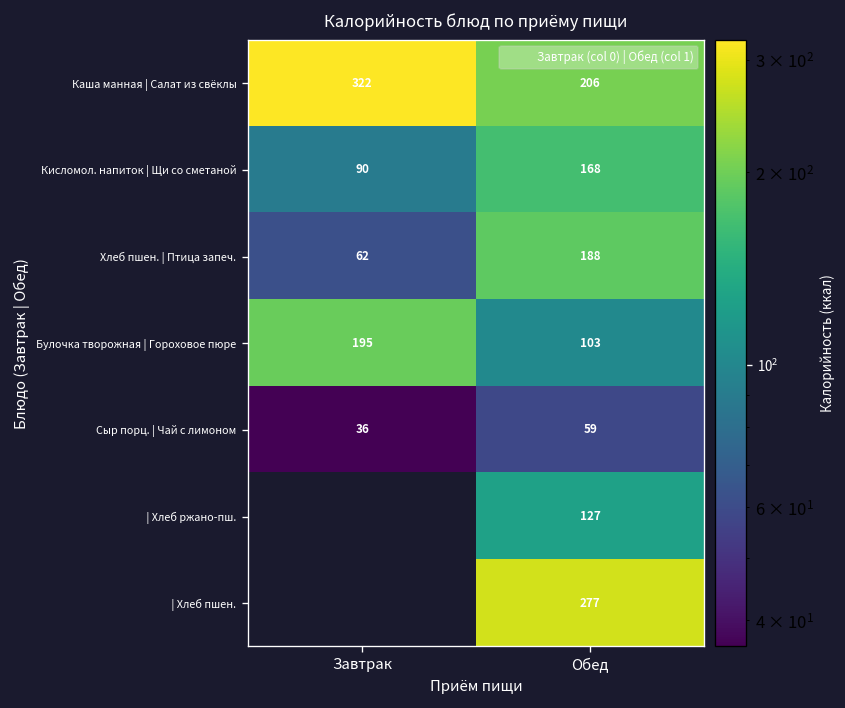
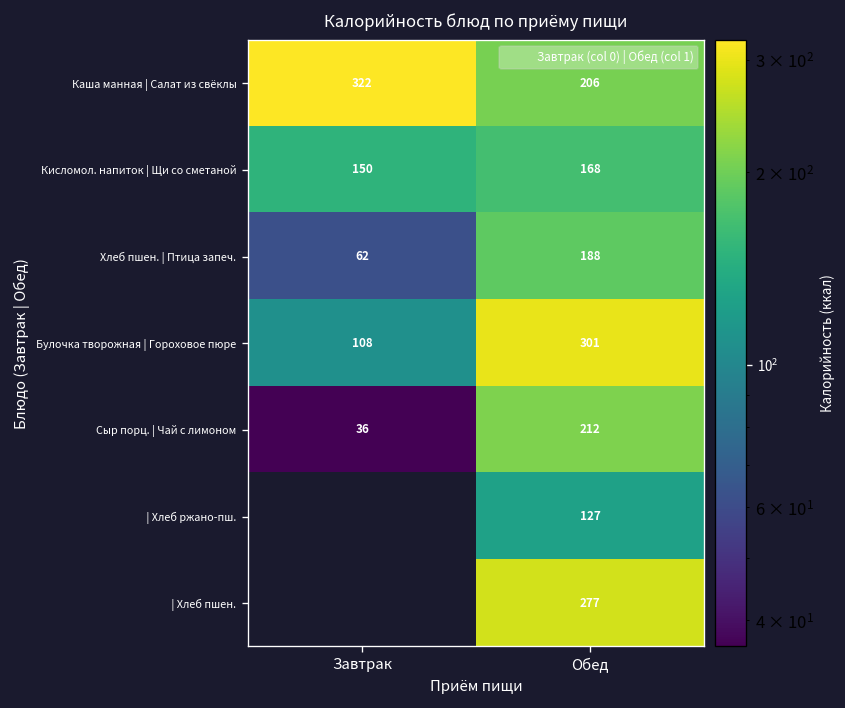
  {
    "Каша манная | Салат из свёклы": {
      "Завтрак": 322,
      "Обед": 206
    },
    "Кисломол. напиток | Щи со сметаной": {
-     "Завтрак": 90,
+     "Завтрак": 150,
      "Обед": 168
    },
    "Хлеб пшен. | Птица запеч.": {
      "Завтрак": 62,
      "Обед": 188
    },
    "Булочка творожная | Гороховое пюре": {
-     "Завтрак": 195,
-     "Обед": 103
+     "Завтрак": 108,
+     "Обед": 301
    },
    "Сыр порц. | Чай с лимоном": {
      "Завтрак": 36,
-     "Обед": 59
+     "Обед": 212
    },
    "| Хлеб ржано-пш.": {
      "Обед": 127
    },
    "| Хлеб пшен.": {
      "Обед": 277
    }
  }
